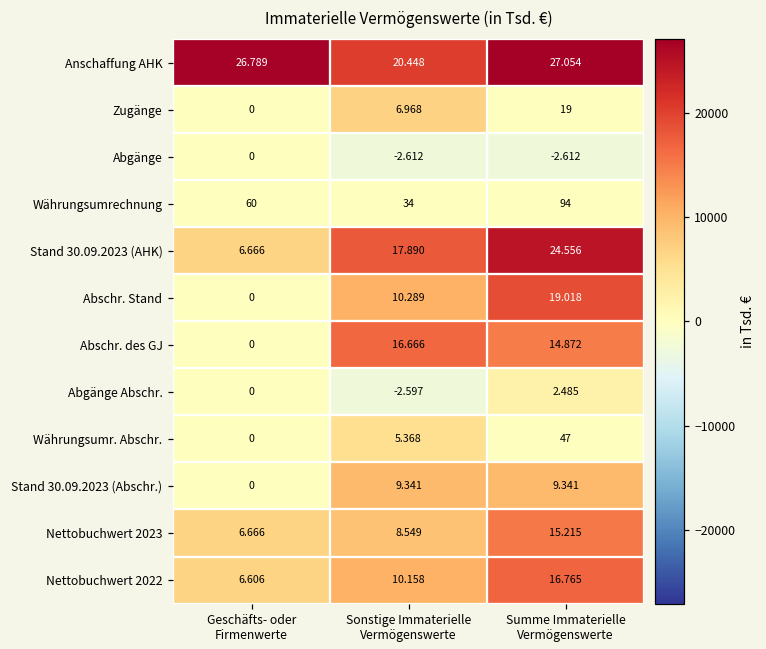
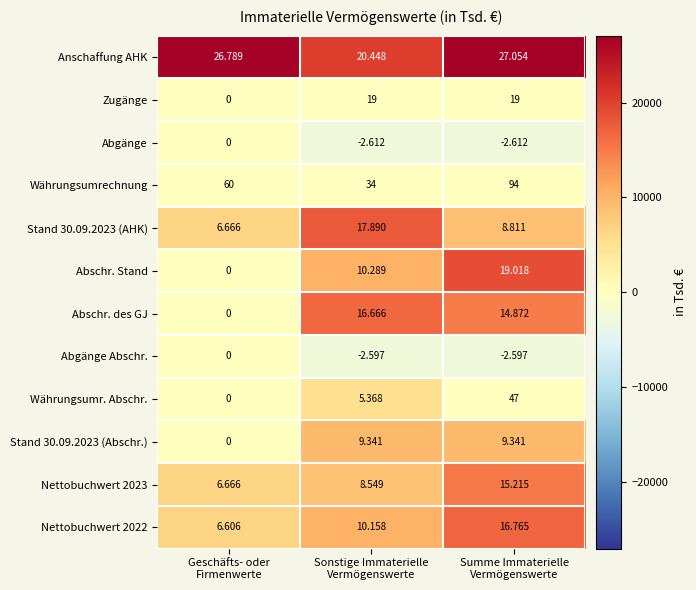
  {
    "Anschaffung AHK": {
      "Geschäfts- oder Firmenwerte": 26.789,
      "Sonstige Immaterielle Vermögenswerte": 20.448,
      "Summe Immaterielle Vermögenswerte": 27.054
    },
    "Zugänge": {
      "Geschäfts- oder Firmenwerte": 0,
-     "Sonstige Immaterielle Vermögenswerte": 6.968,
+     "Sonstige Immaterielle Vermögenswerte": 19,
      "Summe Immaterielle Vermögenswerte": 19
    },
    "Abgänge": {
      "Geschäfts- oder Firmenwerte": 0,
      "Sonstige Immaterielle Vermögenswerte": -2.612,
      "Summe Immaterielle Vermögenswerte": -2.612
    },
    "Währungsumrechnung": {
      "Geschäfts- oder Firmenwerte": 60,
      "Sonstige Immaterielle Vermögenswerte": 34,
      "Summe Immaterielle Vermögenswerte": 94
    },
    "Stand 30.09.2023 (AHK)": {
      "Geschäfts- oder Firmenwerte": 6.666,
      "Sonstige Immaterielle Vermögenswerte": 17.890,
-     "Summe Immaterielle Vermögenswerte": 24.556
+     "Summe Immaterielle Vermögenswerte": 8.811
    },
    "Abschr. Stand": {
      "Geschäfts- oder Firmenwerte": 0,
      "Sonstige Immaterielle Vermögenswerte": 10.289,
      "Summe Immaterielle Vermögenswerte": 19.018
    },
    "Abschr. des GJ": {
      "Geschäfts- oder Firmenwerte": 0,
      "Sonstige Immaterielle Vermögenswerte": 16.666,
      "Summe Immaterielle Vermögenswerte": 14.872
    },
    "Abgänge Abschr.": {
      "Geschäfts- oder Firmenwerte": 0,
      "Sonstige Immaterielle Vermögenswerte": -2.597,
-     "Summe Immaterielle Vermögenswerte": 2.485
+     "Summe Immaterielle Vermögenswerte": -2.597
    },
    "Währungsumr. Abschr.": {
      "Geschäfts- oder Firmenwerte": 0,
      "Sonstige Immaterielle Vermögenswerte": 5.368,
      "Summe Immaterielle Vermögenswerte": 47
    },
    "Stand 30.09.2023 (Abschr.)": {
      "Geschäfts- oder Firmenwerte": 0,
      "Sonstige Immaterielle Vermögenswerte": 9.341,
      "Summe Immaterielle Vermögenswerte": 9.341
    },
    "Nettobuchwert 2023": {
      "Geschäfts- oder Firmenwerte": 6.666,
      "Sonstige Immaterielle Vermögenswerte": 8.549,
      "Summe Immaterielle Vermögenswerte": 15.215
    },
    "Nettobuchwert 2022": {
      "Geschäfts- oder Firmenwerte": 6.606,
      "Sonstige Immaterielle Vermögenswerte": 10.158,
      "Summe Immaterielle Vermögenswerte": 16.765
    }
  }
